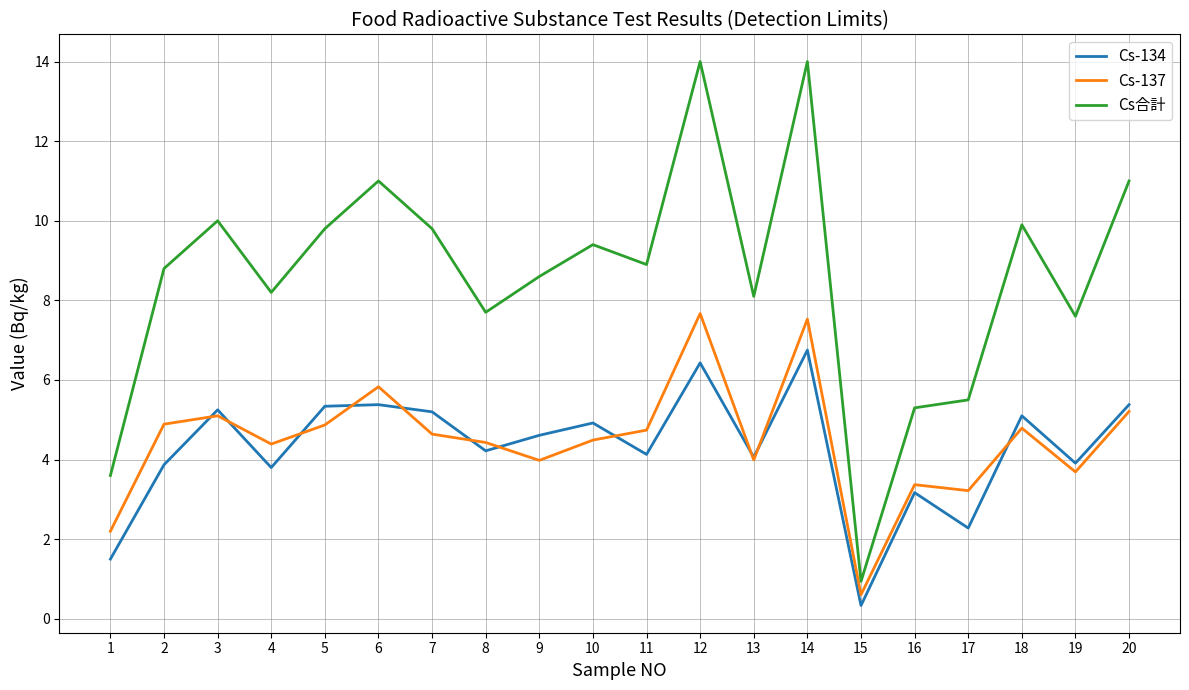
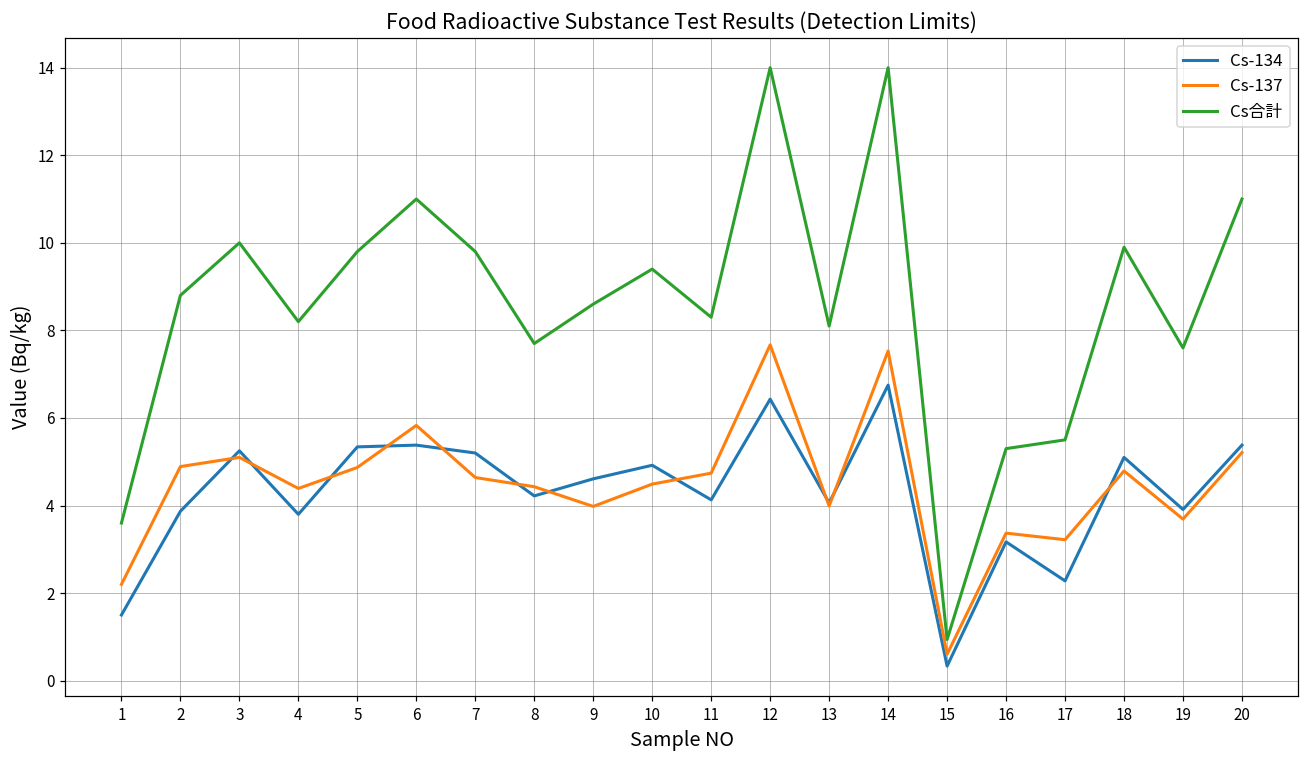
  {
    "Cs-134": {
      "1": 1.5,
      "2": 3.9,
      "3": 5.3,
      "4": 3.8,
      "5": 5.3,
      "6": 5.4,
      "7": 5.2,
      "8": 4.2,
      "9": 4.6,
      "10": 4.9,
      "11": 4.1,
      "12": 6.4,
      "13": 4.1,
      "14": 6.8,
      "15": 0.3,
      "16": 3.2,
      "17": 2.3,
      "18": 5.1,
      "19": 3.9,
      "20": 5.4
    },
    "Cs-137": {
      "1": 2.2,
      "2": 4.9,
      "3": 5.1,
      "4": 4.4,
      "5": 4.9,
      "6": 5.8,
      "7": 4.6,
      "8": 4.4,
      "9": 4.0,
      "10": 4.5,
      "11": 4.7,
      "12": 7.7,
      "13": 4.0,
      "14": 7.5,
      "15": 0.6,
      "16": 3.4,
      "17": 3.2,
      "18": 4.8,
      "19": 3.7,
      "20": 5.2
    },
    "Cs合計": {
      "1": 3.6,
      "2": 8.8,
      "3": 10.0,
      "4": 8.2,
      "5": 9.8,
      "6": 11.0,
      "7": 9.8,
      "8": 7.7,
      "9": 8.6,
      "10": 9.4,
-     "11": 8.9,
+     "11": 8.3,
      "12": 14.0,
      "13": 8.1,
      "14": 14.0,
      "15": 0.9,
      "16": 5.3,
      "17": 5.5,
      "18": 9.9,
      "19": 7.6,
      "20": 11.0
    }
  }
